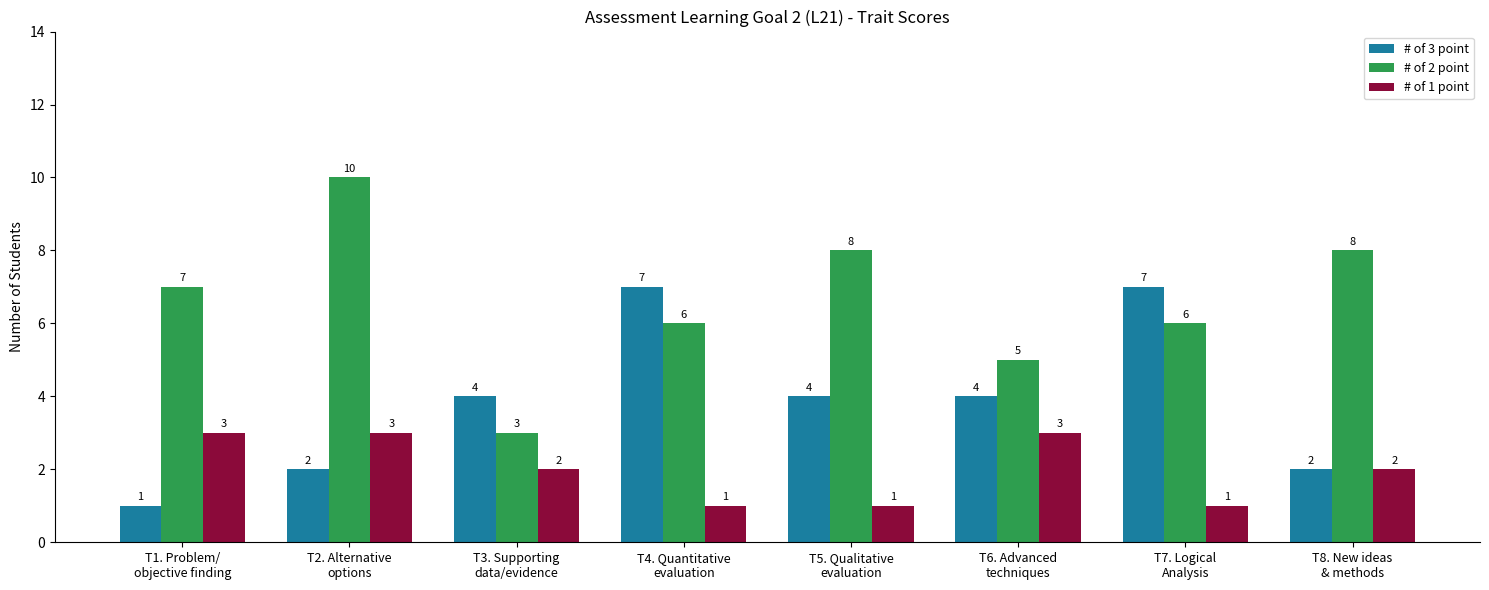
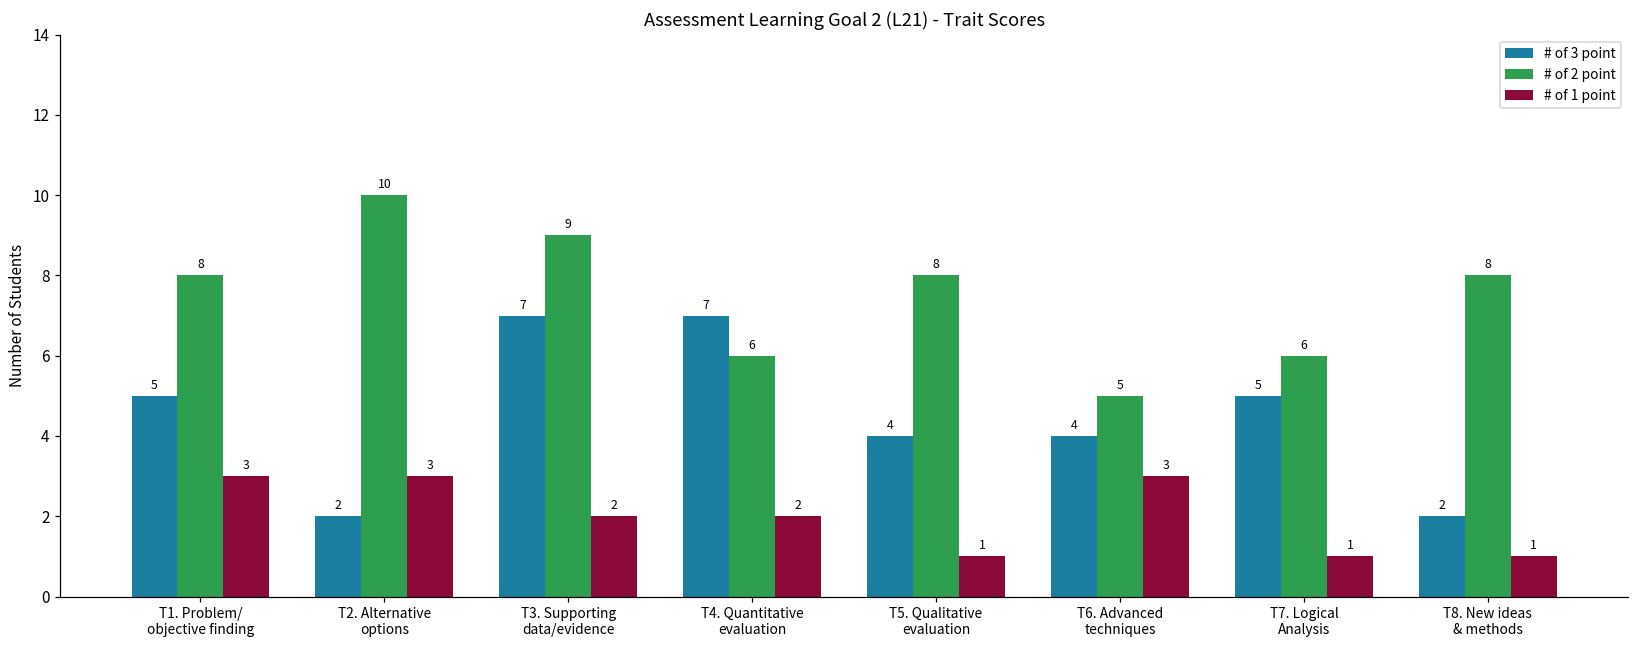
  {
    "# of 3 point": {
-     "T1. Problem/ objective finding": 1,
+     "T1. Problem/ objective finding": 5,
      "T2. Alternative options": 2,
-     "T3. Supporting data/evidence": 4,
+     "T3. Supporting data/evidence": 7,
      "T4. Quantitative evaluation": 7,
      "T5. Qualitative evaluation": 4,
      "T6. Advanced techniques": 4,
-     "T7. Logical Analysis": 7,
+     "T7. Logical Analysis": 5,
      "T8. New ideas & methods": 2
    },
    "# of 2 point": {
-     "T1. Problem/ objective finding": 7,
+     "T1. Problem/ objective finding": 8,
      "T2. Alternative options": 10,
-     "T3. Supporting data/evidence": 3,
+     "T3. Supporting data/evidence": 9,
      "T4. Quantitative evaluation": 6,
      "T5. Qualitative evaluation": 8,
      "T6. Advanced techniques": 5,
      "T7. Logical Analysis": 6,
      "T8. New ideas & methods": 8
    },
    "# of 1 point": {
      "T1. Problem/ objective finding": 3,
      "T2. Alternative options": 3,
      "T3. Supporting data/evidence": 2,
-     "T4. Quantitative evaluation": 1,
+     "T4. Quantitative evaluation": 2,
      "T5. Qualitative evaluation": 1,
      "T6. Advanced techniques": 3,
      "T7. Logical Analysis": 1,
-     "T8. New ideas & methods": 2
+     "T8. New ideas & methods": 1
    }
  }
